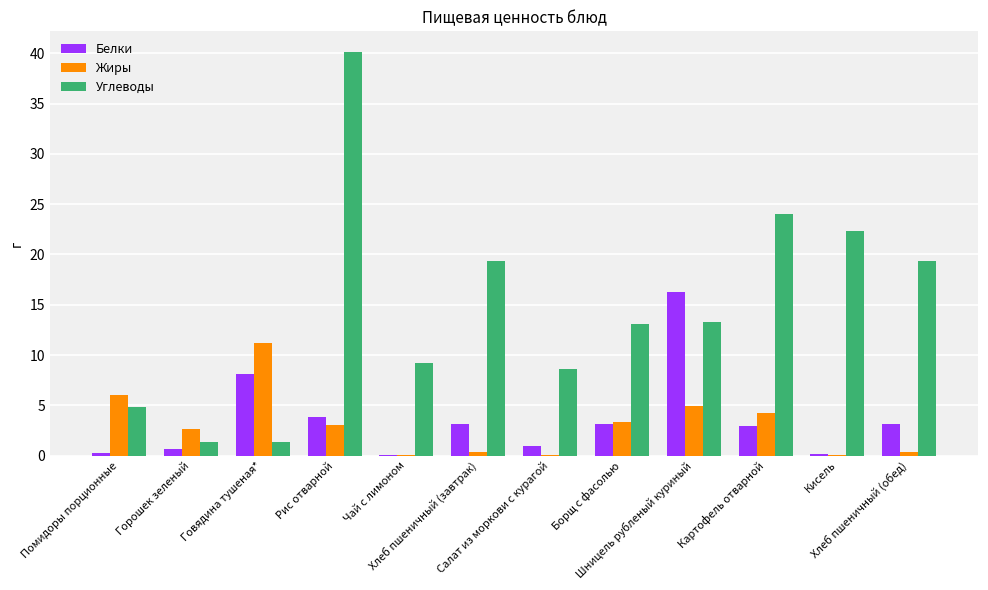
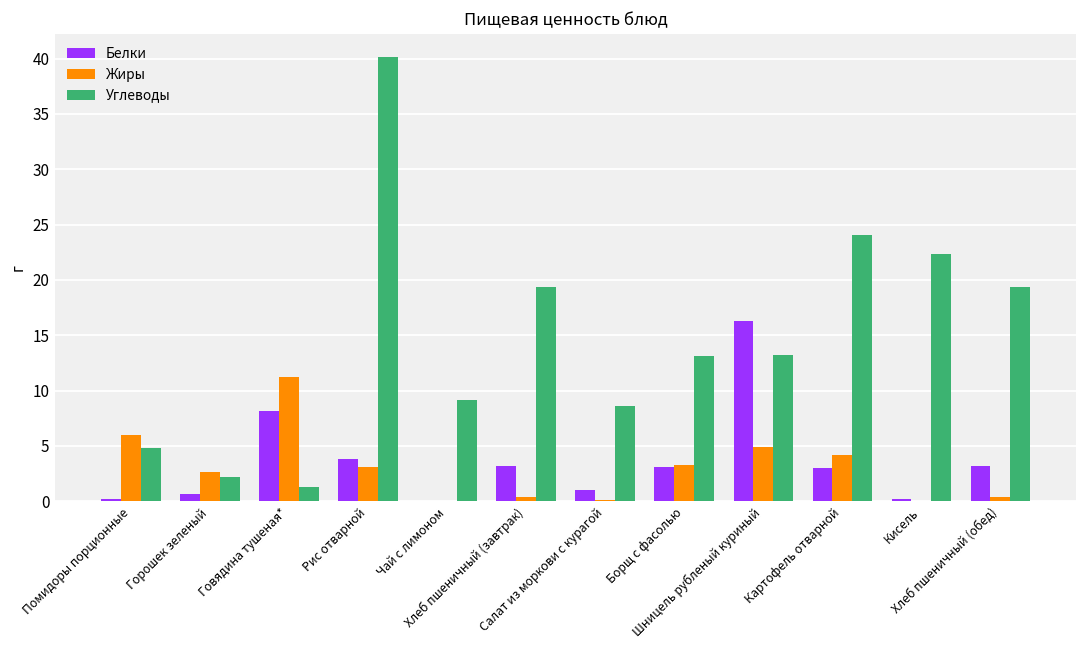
  {
    "Белки": {
      "Горошек зеленый": 0.6,
      "Говядина тушеная*": 8.1,
      "Рис отварной": 3.8,
      "Хлеб пшеничный (завтрак)": 3.2,
      "Салат из моркови с курагой": 1.0,
      "Борщ с фасолью": 3.1,
      "Шницель рубленый куриный": 16.2,
      "Картофель отварной": 3.0,
      "Хлеб пшеничный (обед)": 3.2
    },
    "Жиры": {
      "Помидоры порционные": 6.0,
      "Горошек зеленый": 2.6,
      "Говядина тушеная*": 11.2,
      "Рис отварной": 3.1,
      "Хлеб пшеничный (завтрак)": 0.4,
      "Борщ с фасолью": 3.3,
      "Шницель рубленый куриный": 4.9,
      "Картофель отварной": 4.2,
      "Хлеб пшеничный (обед)": 0.4
    },
    "Углеводы": {
      "Помидоры порционные": 4.8,
-     "Горошек зеленый": 1.3,
+     "Горошек зеленый": 2.2,
      "Говядина тушеная*": 1.3,
      "Рис отварной": 40.2,
      "Чай с лимоном": 9.2,
      "Хлеб пшеничный (завтрак)": 19.3,
      "Салат из моркови с курагой": 8.6,
      "Борщ с фасолью": 13.1,
      "Шницель рубленый куриный": 13.3,
      "Картофель отварной": 24.0,
      "Кисель": 22.3,
      "Хлеб пшеничный (обед)": 19.3
    }
  }
